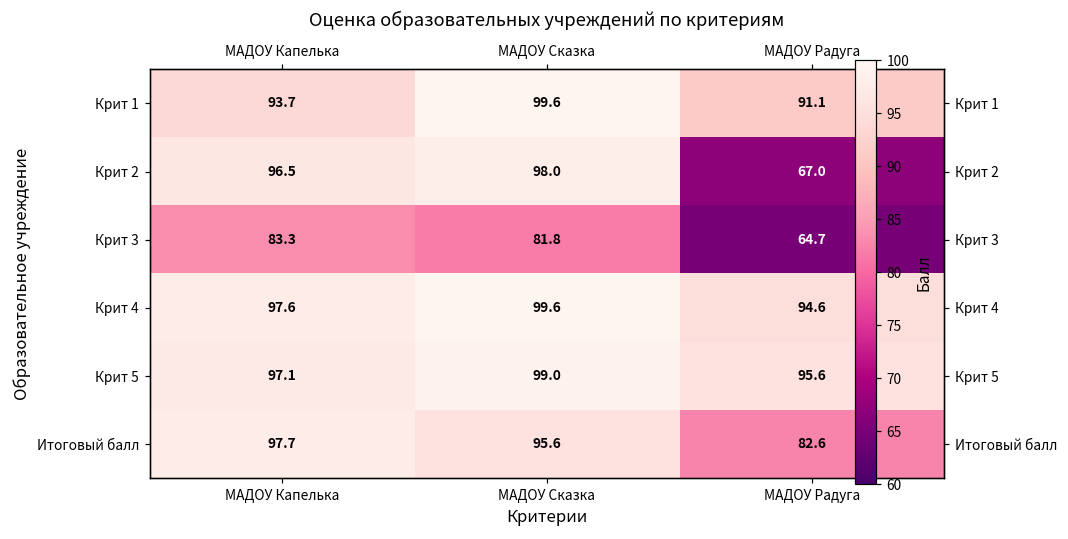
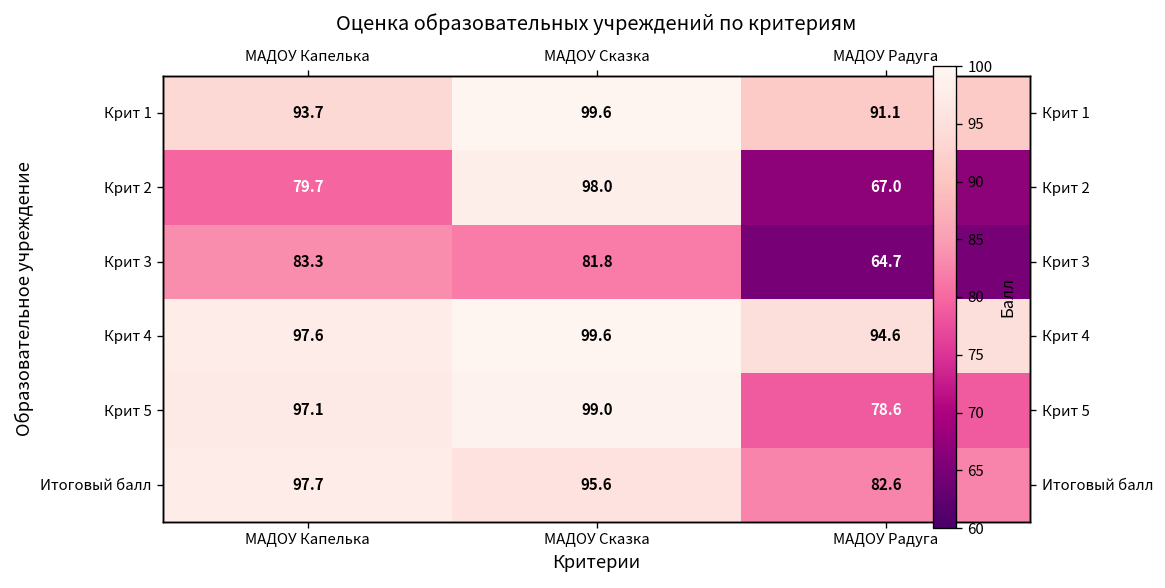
  {
    "Крит 1": {
      "МАДОУ Капелька": 93.7,
      "МАДОУ Сказка": 99.6,
      "МАДОУ Радуга": 91.1
    },
    "Крит 2": {
-     "МАДОУ Капелька": 96.5,
+     "МАДОУ Капелька": 79.7,
      "МАДОУ Сказка": 98.0,
      "МАДОУ Радуга": 67.0
    },
    "Крит 3": {
      "МАДОУ Капелька": 83.3,
      "МАДОУ Сказка": 81.8,
      "МАДОУ Радуга": 64.7
    },
    "Крит 4": {
      "МАДОУ Капелька": 97.6,
      "МАДОУ Сказка": 99.6,
      "МАДОУ Радуга": 94.6
    },
    "Крит 5": {
      "МАДОУ Капелька": 97.1,
      "МАДОУ Сказка": 99.0,
-     "МАДОУ Радуга": 95.6
+     "МАДОУ Радуга": 78.6
    },
    "Итоговый балл": {
      "МАДОУ Капелька": 97.7,
      "МАДОУ Сказка": 95.6,
      "МАДОУ Радуга": 82.6
    }
  }
